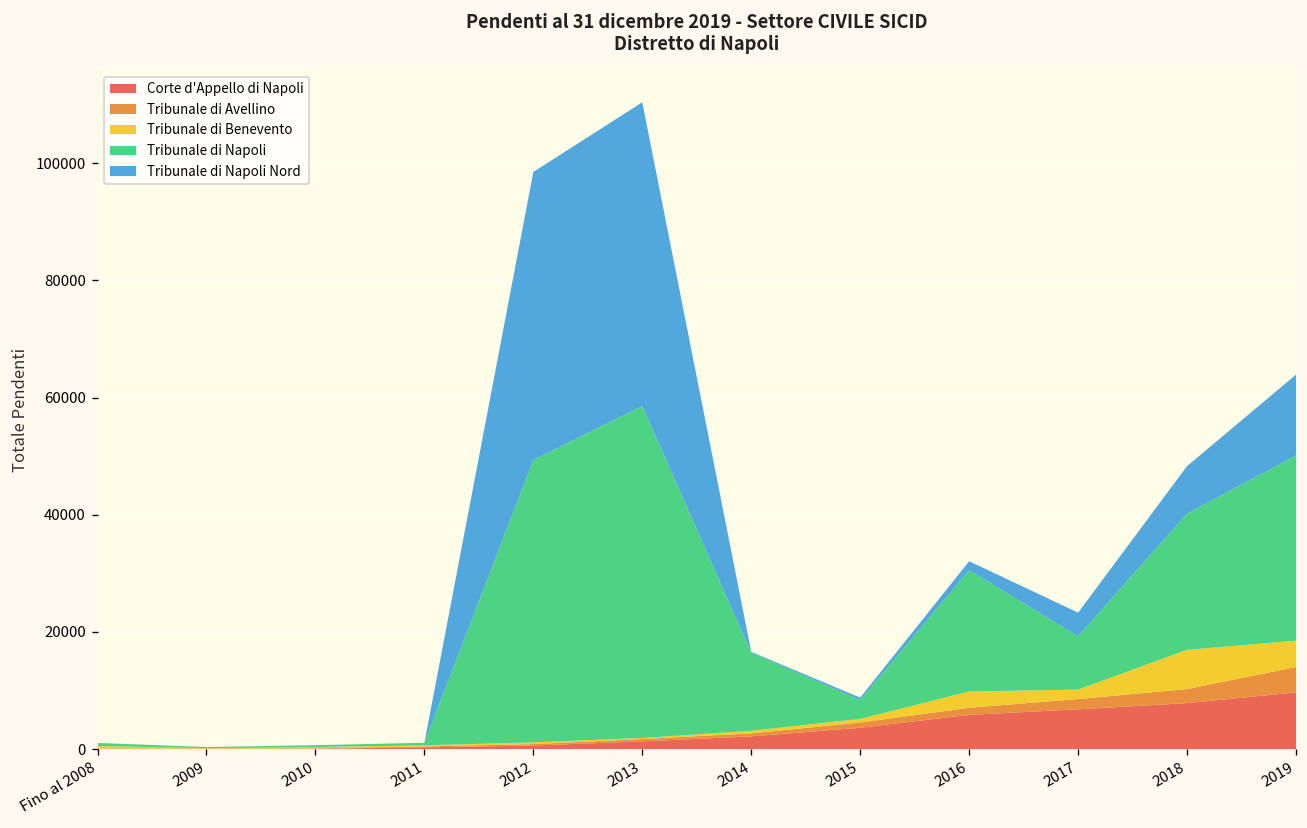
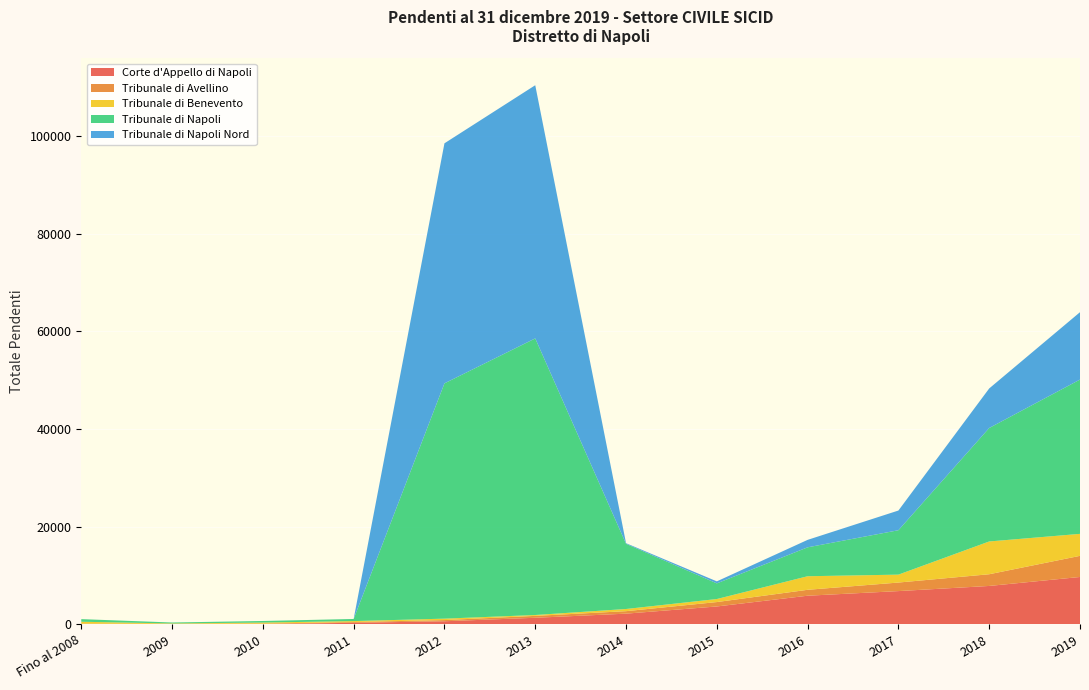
  {
    "Tribunale di Benevento": {
      "2015": 1000,
      "2016": 3000,
      "2017": 2000,
      "2018": 7000,
      "2019": 5000
    },
    "Tribunale di Napoli": {
      "2012": 48000,
      "2013": 57000,
-     "2016": 21000,
+     "2016": 6000,
      "2017": 9000,
      "2018": 23000,
      "2019": 32000
    },
    "Tribunale di Napoli Nord": {
      "2012": 49000,
      "2013": 52000,
      "2016": 2000,
      "2017": 4000,
      "2018": 8000,
      "2019": 14000
    }
  }
